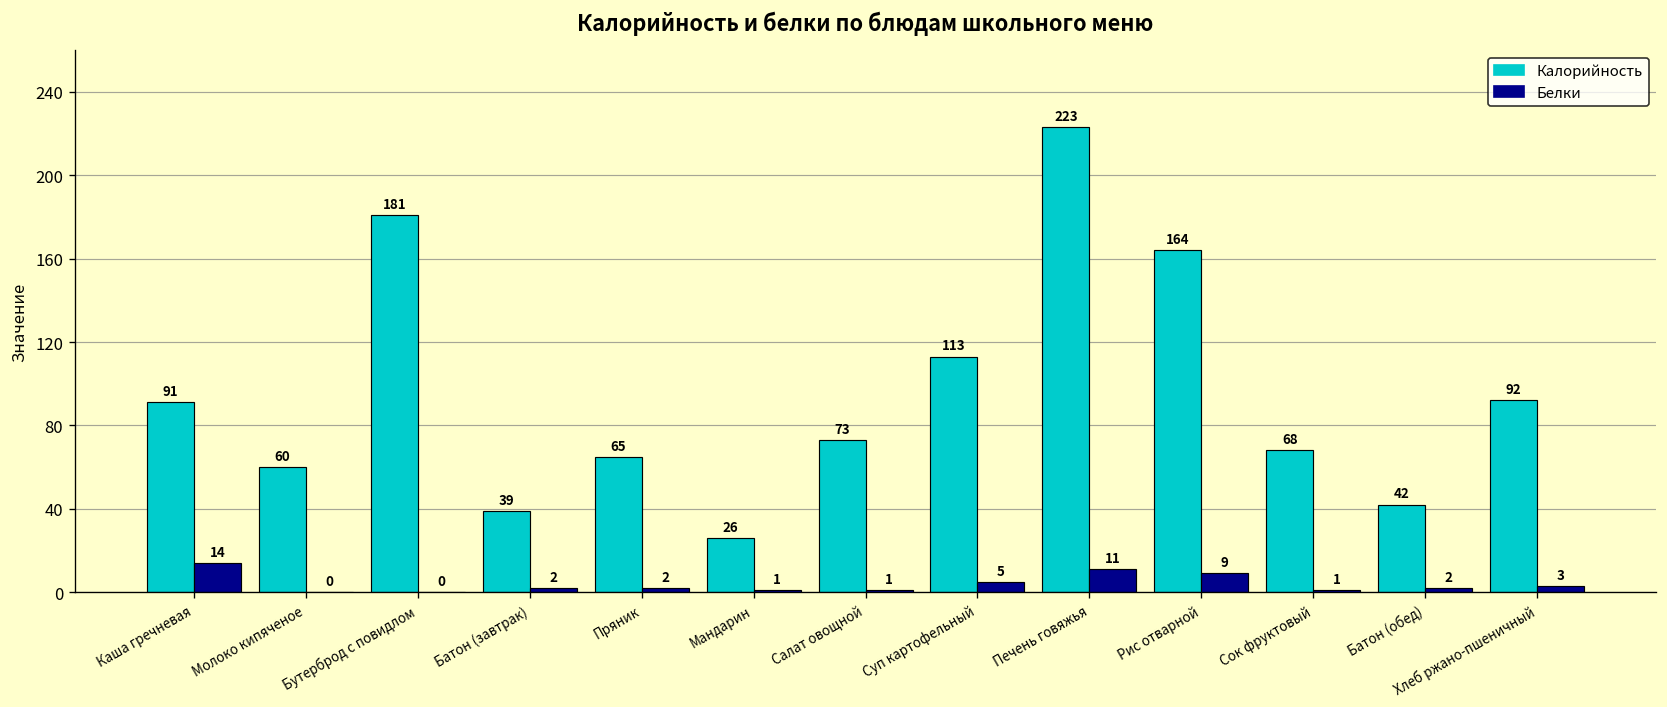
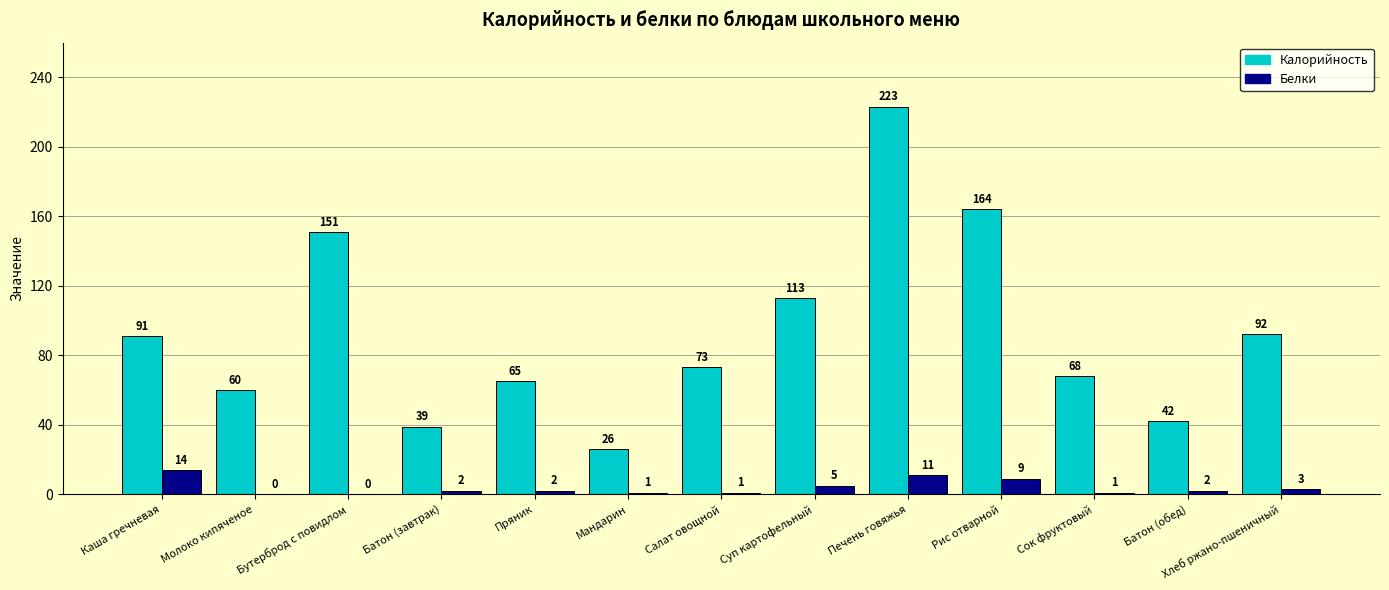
  {
    "Калорийность": {
      "Каша гречневая": 91,
      "Молоко кипяченое": 60,
-     "Бутерброд с повидлом": 181,
+     "Бутерброд с повидлом": 151,
      "Батон (завтрак)": 39,
      "Пряник": 65,
      "Мандарин": 26,
      "Салат овощной": 73,
      "Суп картофельный": 113,
      "Печень говяжья": 223,
      "Рис отварной": 164,
      "Сок фруктовый": 68,
      "Батон (обед)": 42,
      "Хлеб ржано-пшеничный": 92
    },
    "Белки": {
      "Каша гречневая": 14,
      "Молоко кипяченое": 0,
      "Бутерброд с повидлом": 0,
      "Батон (завтрак)": 2,
      "Пряник": 2,
      "Мандарин": 1,
      "Салат овощной": 1,
      "Суп картофельный": 5,
      "Печень говяжья": 11,
      "Рис отварной": 9,
      "Сок фруктовый": 1,
      "Батон (обед)": 2,
      "Хлеб ржано-пшеничный": 3
    }
  }
